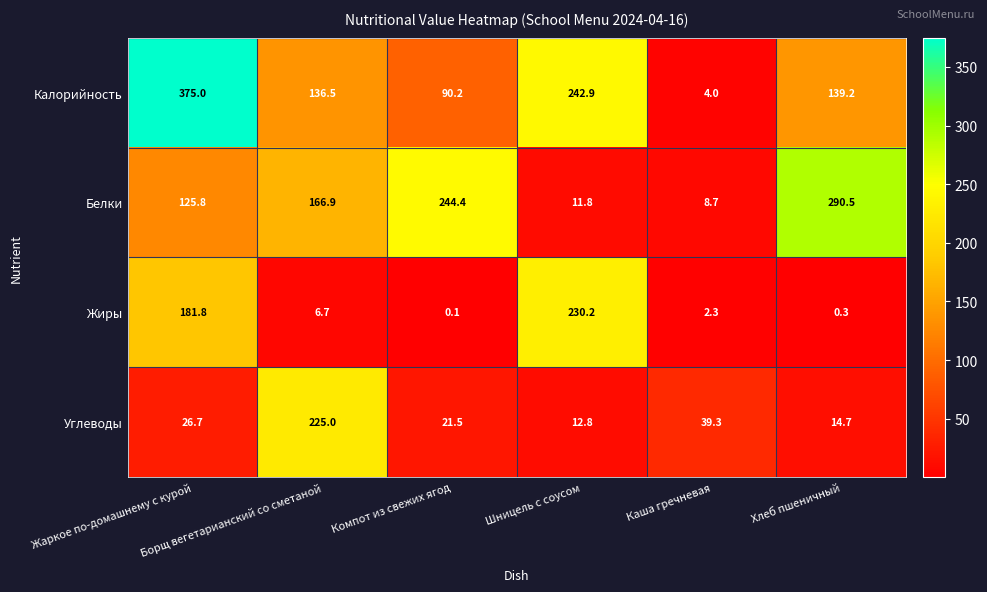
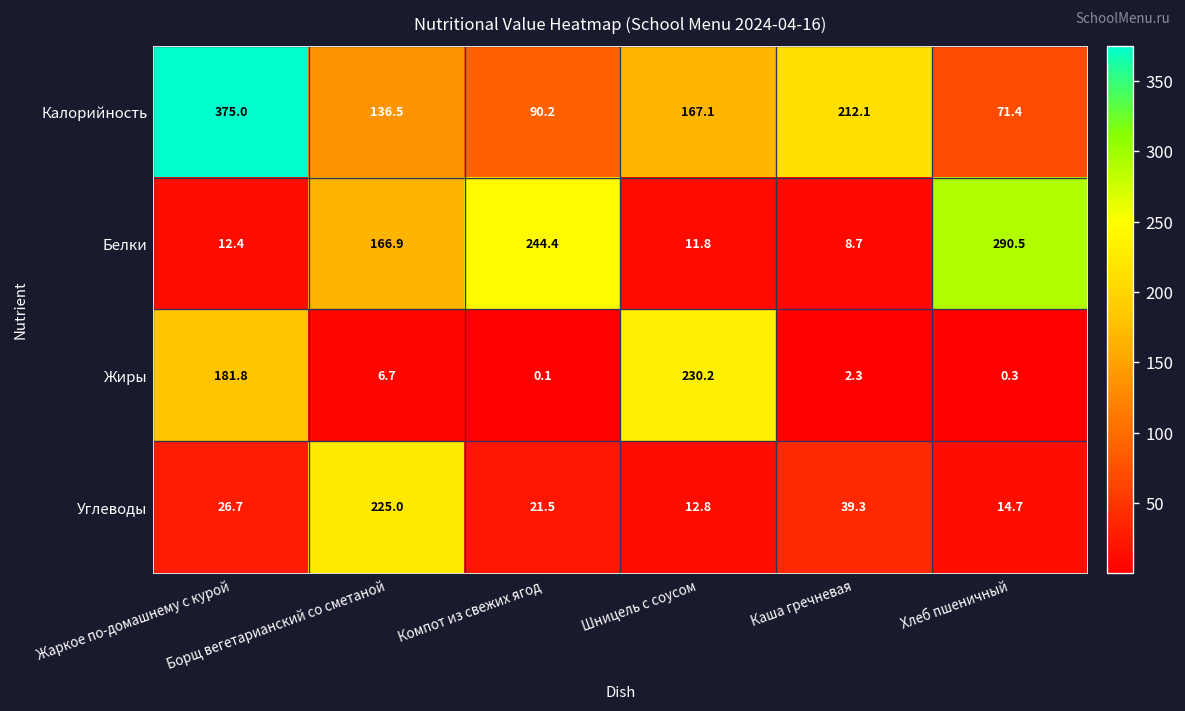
  {
    "Калорийность": {
      "Жаркое по-домашнему с курой": 375.0,
      "Борщ вегетарианский со сметаной": 136.5,
      "Компот из свежих ягод": 90.2,
-     "Шницель с соусом": 242.9,
-     "Каша гречневая": 4.0,
-     "Хлеб пшеничный": 139.2
+     "Шницель с соусом": 167.1,
+     "Каша гречневая": 212.1,
+     "Хлеб пшеничный": 71.4
    },
    "Белки": {
-     "Жаркое по-домашнему с курой": 125.8,
+     "Жаркое по-домашнему с курой": 12.4,
      "Борщ вегетарианский со сметаной": 166.9,
      "Компот из свежих ягод": 244.4,
      "Шницель с соусом": 11.8,
      "Каша гречневая": 8.7,
      "Хлеб пшеничный": 290.5
    },
    "Жиры": {
      "Жаркое по-домашнему с курой": 181.8,
      "Борщ вегетарианский со сметаной": 6.7,
      "Компот из свежих ягод": 0.1,
      "Шницель с соусом": 230.2,
      "Каша гречневая": 2.3,
      "Хлеб пшеничный": 0.3
    },
    "Углеводы": {
      "Жаркое по-домашнему с курой": 26.7,
      "Борщ вегетарианский со сметаной": 225.0,
      "Компот из свежих ягод": 21.5,
      "Шницель с соусом": 12.8,
      "Каша гречневая": 39.3,
      "Хлеб пшеничный": 14.7
    }
  }
